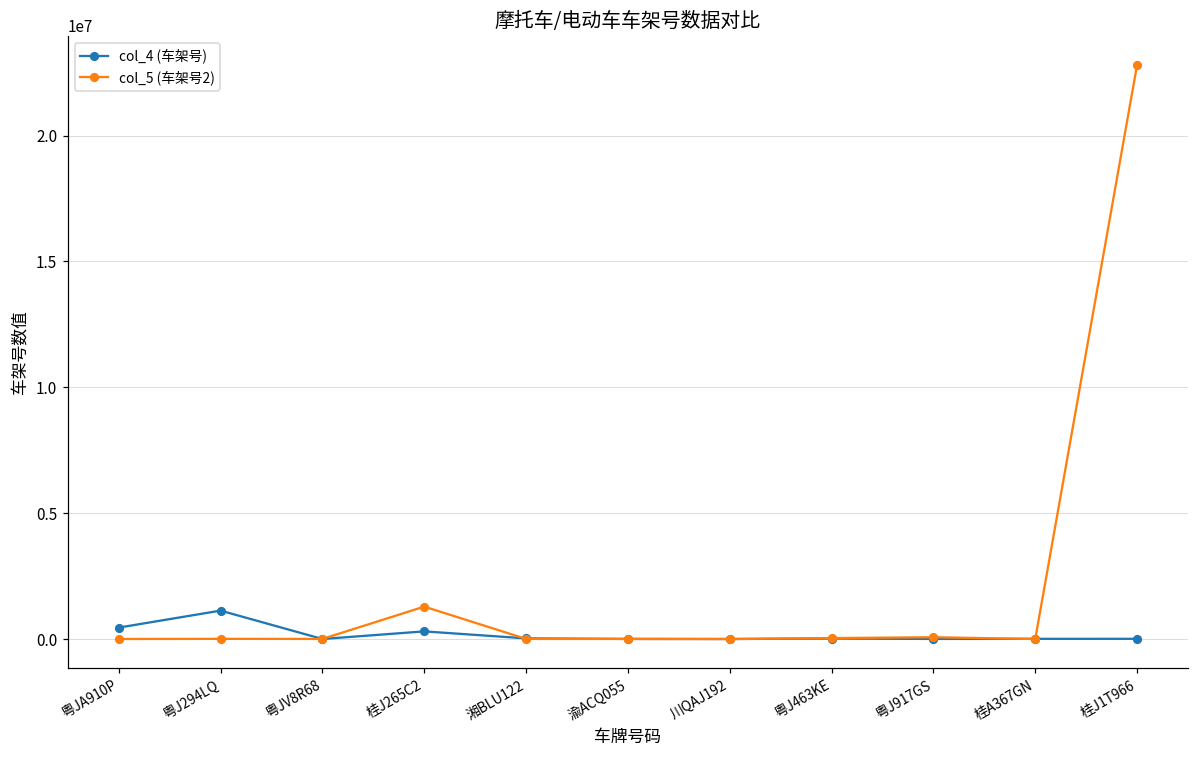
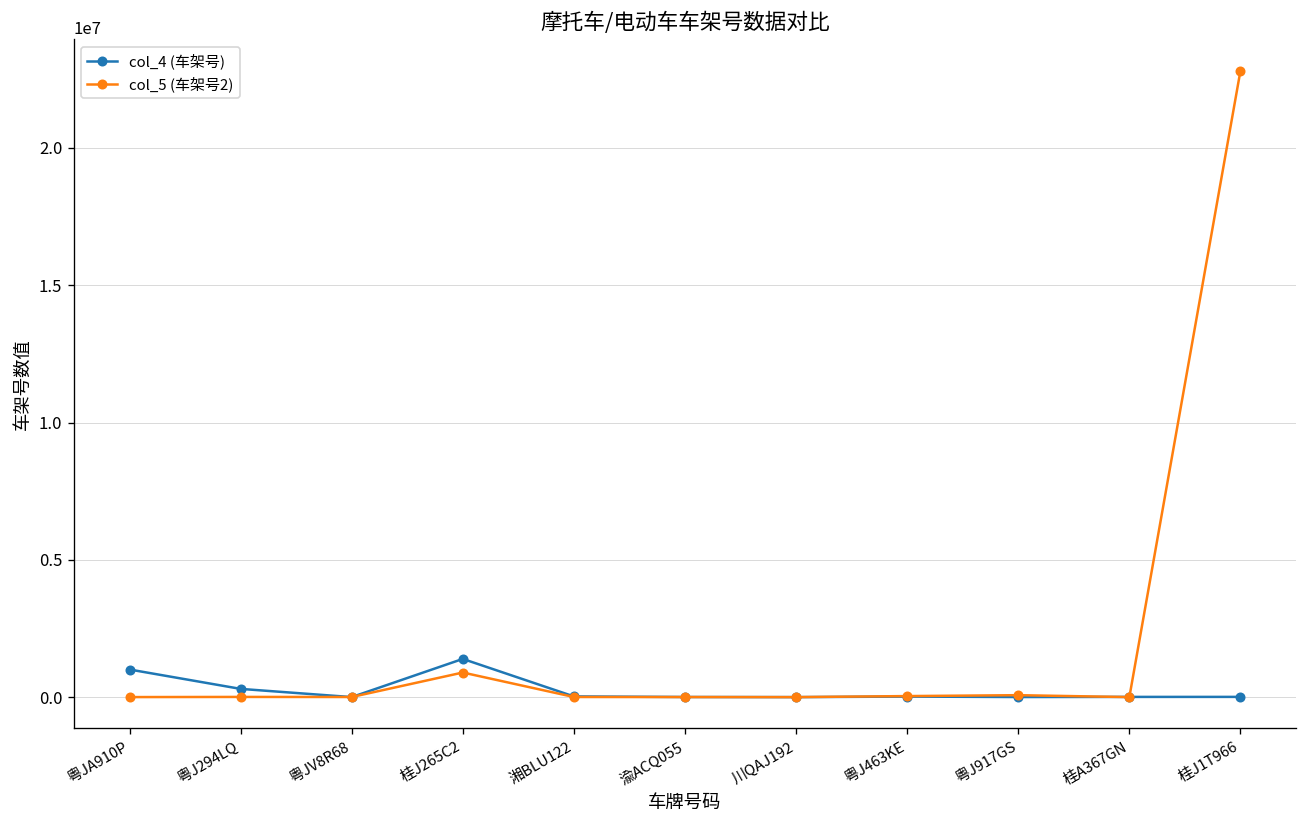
  {
    "col_4 (车架号)": {
-     "粤JA910P": 500000,
-     "粤J294LQ": 1100000,
-     "桂J265C2": 300000,
+     "粤JA910P": 1000000,
+     "粤J294LQ": 300000,
+     "桂J265C2": 1400000,
      "桂J1T966": 0
    },
    "col_5 (车架号2)": {
      "粤JA910P": 0,
      "粤J294LQ": 0,
-     "桂J265C2": 1300000,
+     "桂J265C2": 900000,
      "桂J1T966": 22800000
    }
  }
